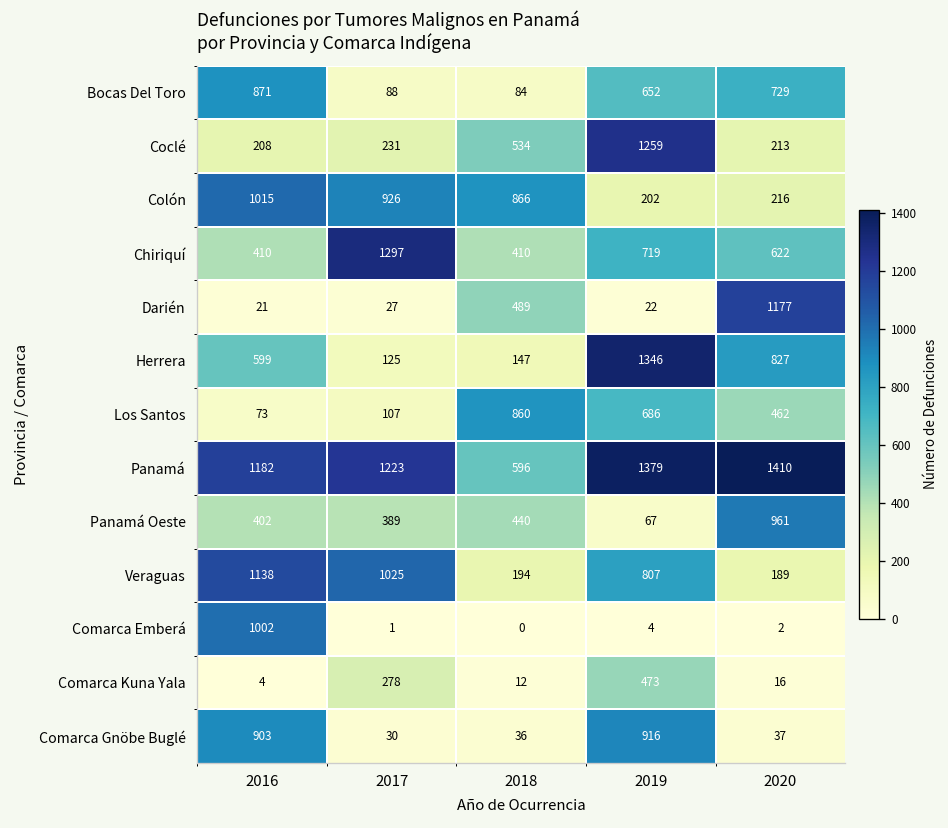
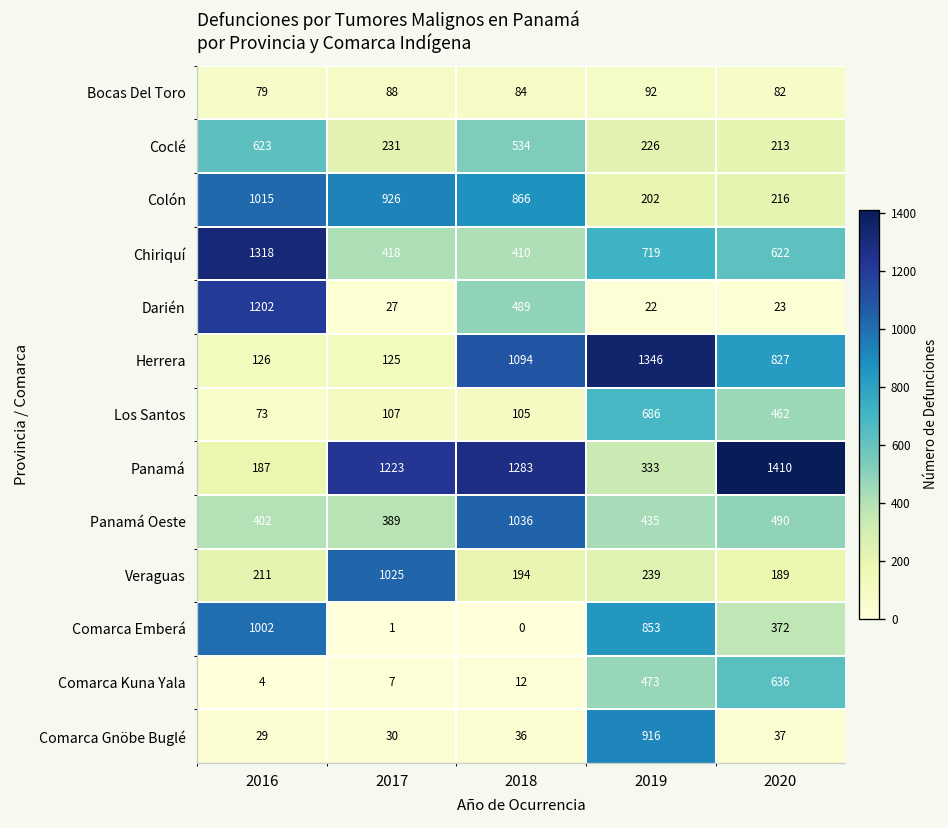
  {
    "Bocas Del Toro": {
-     "2016": 871,
+     "2016": 79,
      "2017": 88,
      "2018": 84,
-     "2019": 652,
-     "2020": 729
+     "2019": 92,
+     "2020": 82
    },
    "Coclé": {
-     "2016": 208,
+     "2016": 623,
      "2017": 231,
      "2018": 534,
-     "2019": 1259,
+     "2019": 226,
      "2020": 213
    },
    "Colón": {
      "2016": 1015,
      "2017": 926,
      "2018": 866,
      "2019": 202,
      "2020": 216
    },
    "Chiriquí": {
-     "2016": 410,
-     "2017": 1297,
+     "2016": 1318,
+     "2017": 418,
      "2018": 410,
      "2019": 719,
      "2020": 622
    },
    "Darién": {
-     "2016": 21,
+     "2016": 1202,
      "2017": 27,
      "2018": 489,
      "2019": 22,
-     "2020": 1177
+     "2020": 23
    },
    "Herrera": {
-     "2016": 599,
+     "2016": 126,
      "2017": 125,
-     "2018": 147,
+     "2018": 1094,
      "2019": 1346,
      "2020": 827
    },
    "Los Santos": {
      "2016": 73,
      "2017": 107,
-     "2018": 860,
+     "2018": 105,
      "2019": 686,
      "2020": 462
    },
    "Panamá": {
-     "2016": 1182,
+     "2016": 187,
      "2017": 1223,
-     "2018": 596,
-     "2019": 1379,
+     "2018": 1283,
+     "2019": 333,
      "2020": 1410
    },
    "Panamá Oeste": {
      "2016": 402,
      "2017": 389,
-     "2018": 440,
-     "2019": 67,
-     "2020": 961
+     "2018": 1036,
+     "2019": 435,
+     "2020": 490
    },
    "Veraguas": {
-     "2016": 1138,
+     "2016": 211,
      "2017": 1025,
      "2018": 194,
-     "2019": 807,
+     "2019": 239,
      "2020": 189
    },
    "Comarca Emberá": {
      "2016": 1002,
      "2017": 1,
      "2018": 0,
-     "2019": 4,
-     "2020": 2
+     "2019": 853,
+     "2020": 372
    },
    "Comarca Kuna Yala": {
      "2016": 4,
-     "2017": 278,
+     "2017": 7,
      "2018": 12,
      "2019": 473,
-     "2020": 16
+     "2020": 636
    },
    "Comarca Gnöbe Buglé": {
-     "2016": 903,
+     "2016": 29,
      "2017": 30,
      "2018": 36,
      "2019": 916,
      "2020": 37
    }
  }
